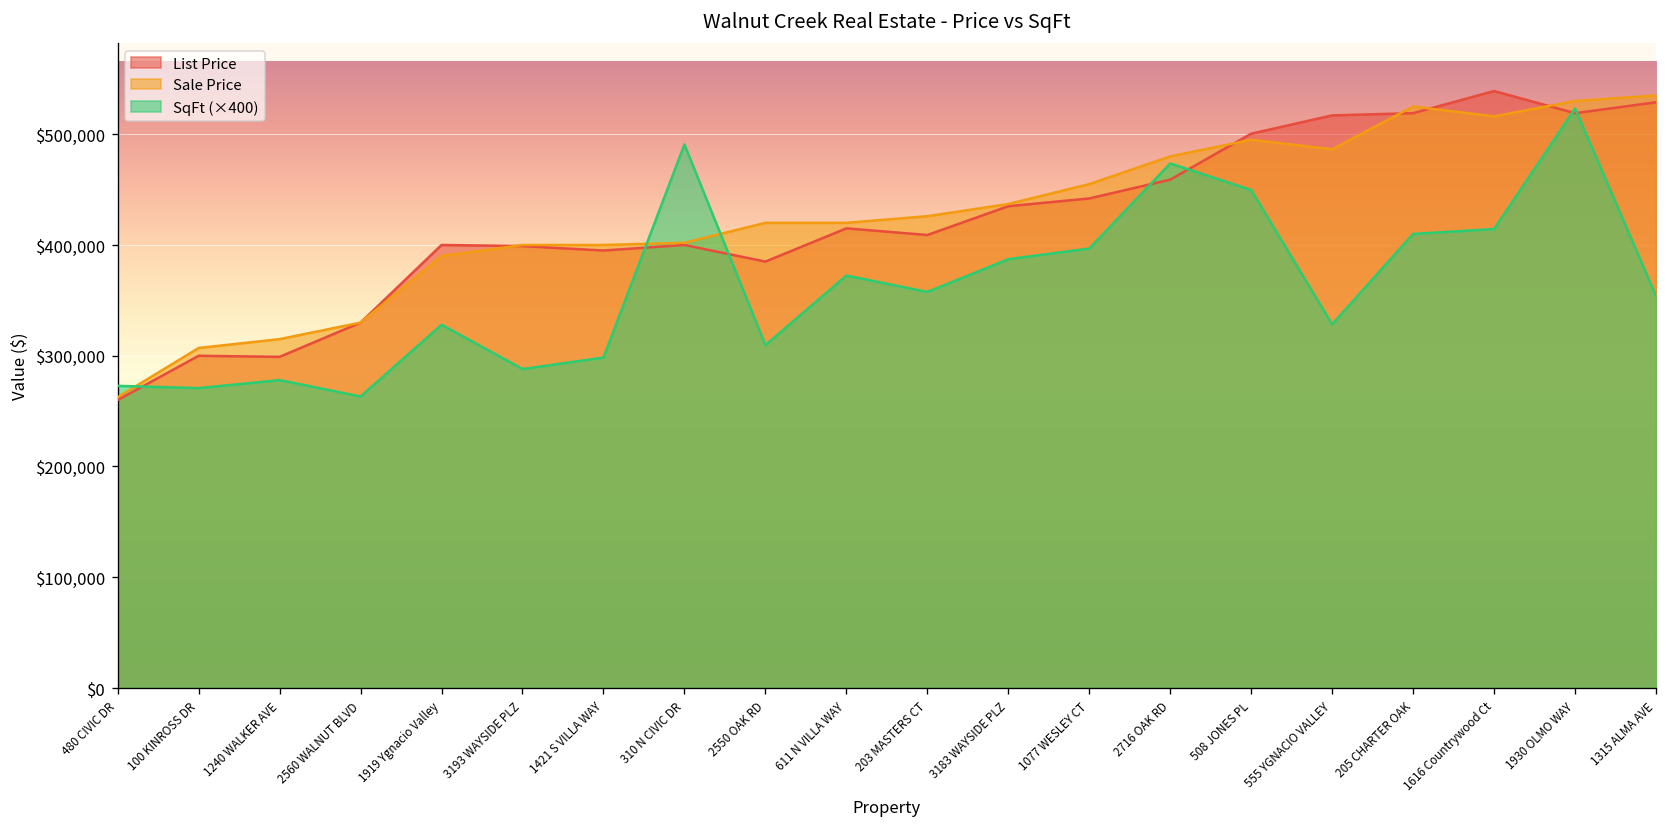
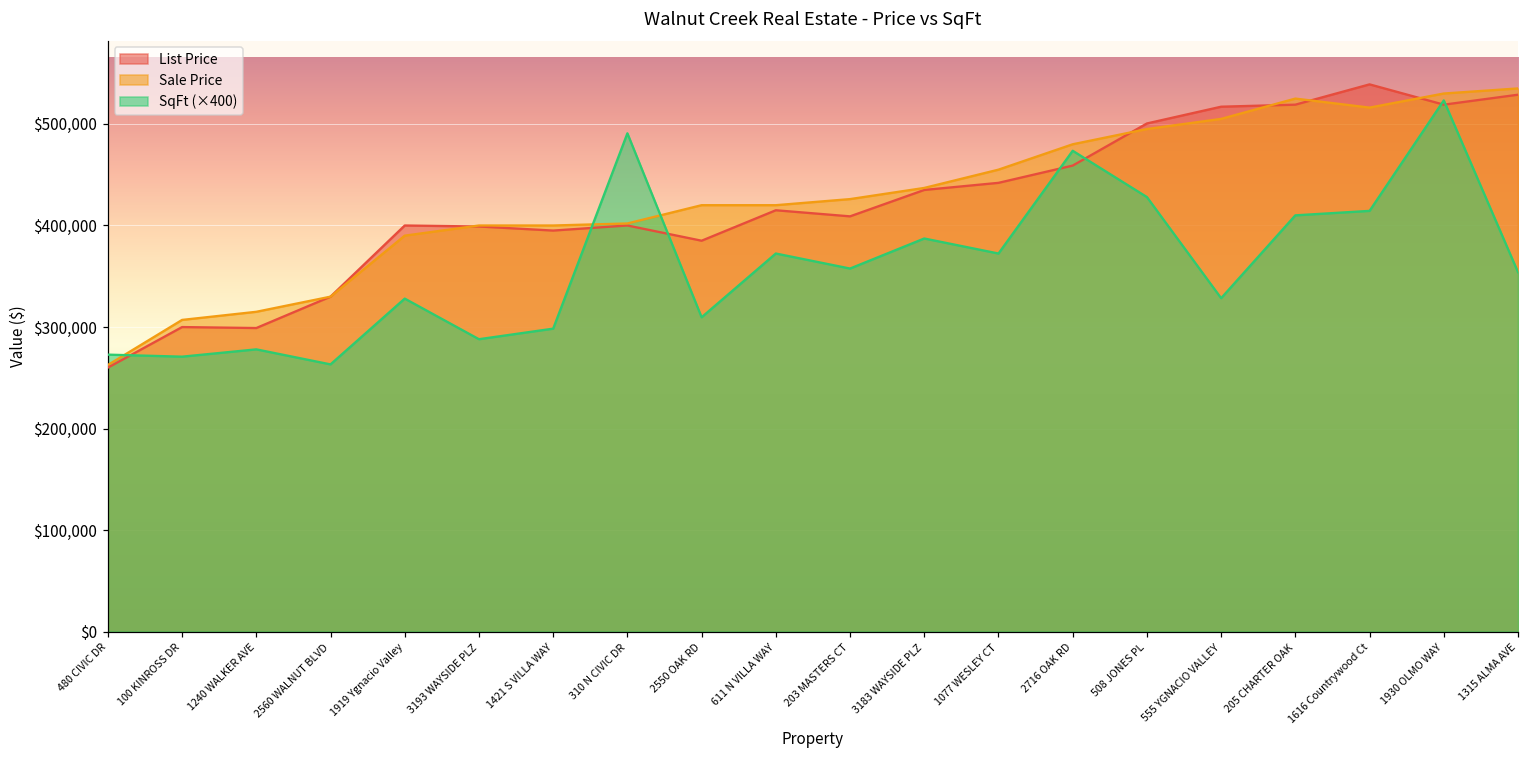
  {
    "List Price": {
      "100 KINROSS DR": "$300,000",
      "1240 WALKER AVE": "$300,000",
      "1919 Ygnacio Valley": "$400,000",
      "1421 S VILLA WAY": "$400,000",
      "2550 OAK RD": "$390,000",
      "611 N VILLA WAY": "$420,000",
      "203 MASTERS CT": "$410,000",
      "1077 WESLEY CT": "$440,000",
      "2716 OAK RD": "$460,000",
      "508 JONES PL": "$500,000",
      "555 YGNACIO VALLEY": "$520,000",
      "205 CHARTER OAK": "$520,000",
      "1616 Countrywood Ct": "$540,000",
      "1930 OLMO WAY": "$520,000",
      "1315 ALMA AVE": "$530,000"
    },
    "Sale Price": {
      "100 KINROSS DR": "$310,000",
      "1240 WALKER AVE": "$320,000",
      "1919 Ygnacio Valley": "$390,000",
      "1421 S VILLA WAY": "$400,000",
      "2550 OAK RD": "$420,000",
      "611 N VILLA WAY": "$420,000",
      "203 MASTERS CT": "$430,000",
      "1077 WESLEY CT": "$460,000",
      "2716 OAK RD": "$480,000",
      "508 JONES PL": "$500,000",
-     "555 YGNACIO VALLEY": "$490,000",
+     "555 YGNACIO VALLEY": "$510,000",
      "205 CHARTER OAK": "$530,000",
      "1616 Countrywood Ct": "$520,000",
      "1930 OLMO WAY": "$530,000",
      "1315 ALMA AVE": "$540,000"
    },
    "SqFt (×400)": {
      "480 CIVIC DR": "$270,000",
      "100 KINROSS DR": "$270,000",
      "1240 WALKER AVE": "$280,000",
      "2560 WALNUT BLVD": "$260,000",
      "1919 Ygnacio Valley": "$330,000",
      "3193 WAYSIDE PLZ": "$290,000",
      "1421 S VILLA WAY": "$300,000",
      "310 N CIVIC DR": "$490,000",
      "2550 OAK RD": "$310,000",
      "611 N VILLA WAY": "$370,000",
      "203 MASTERS CT": "$360,000",
      "3183 WAYSIDE PLZ": "$390,000",
-     "1077 WESLEY CT": "$400,000",
+     "1077 WESLEY CT": "$370,000",
      "2716 OAK RD": "$470,000",
-     "508 JONES PL": "$450,000",
+     "508 JONES PL": "$430,000",
      "555 YGNACIO VALLEY": "$330,000",
      "205 CHARTER OAK": "$410,000",
      "1616 Countrywood Ct": "$410,000",
      "1930 OLMO WAY": "$520,000",
      "1315 ALMA AVE": "$350,000"
    }
  }
